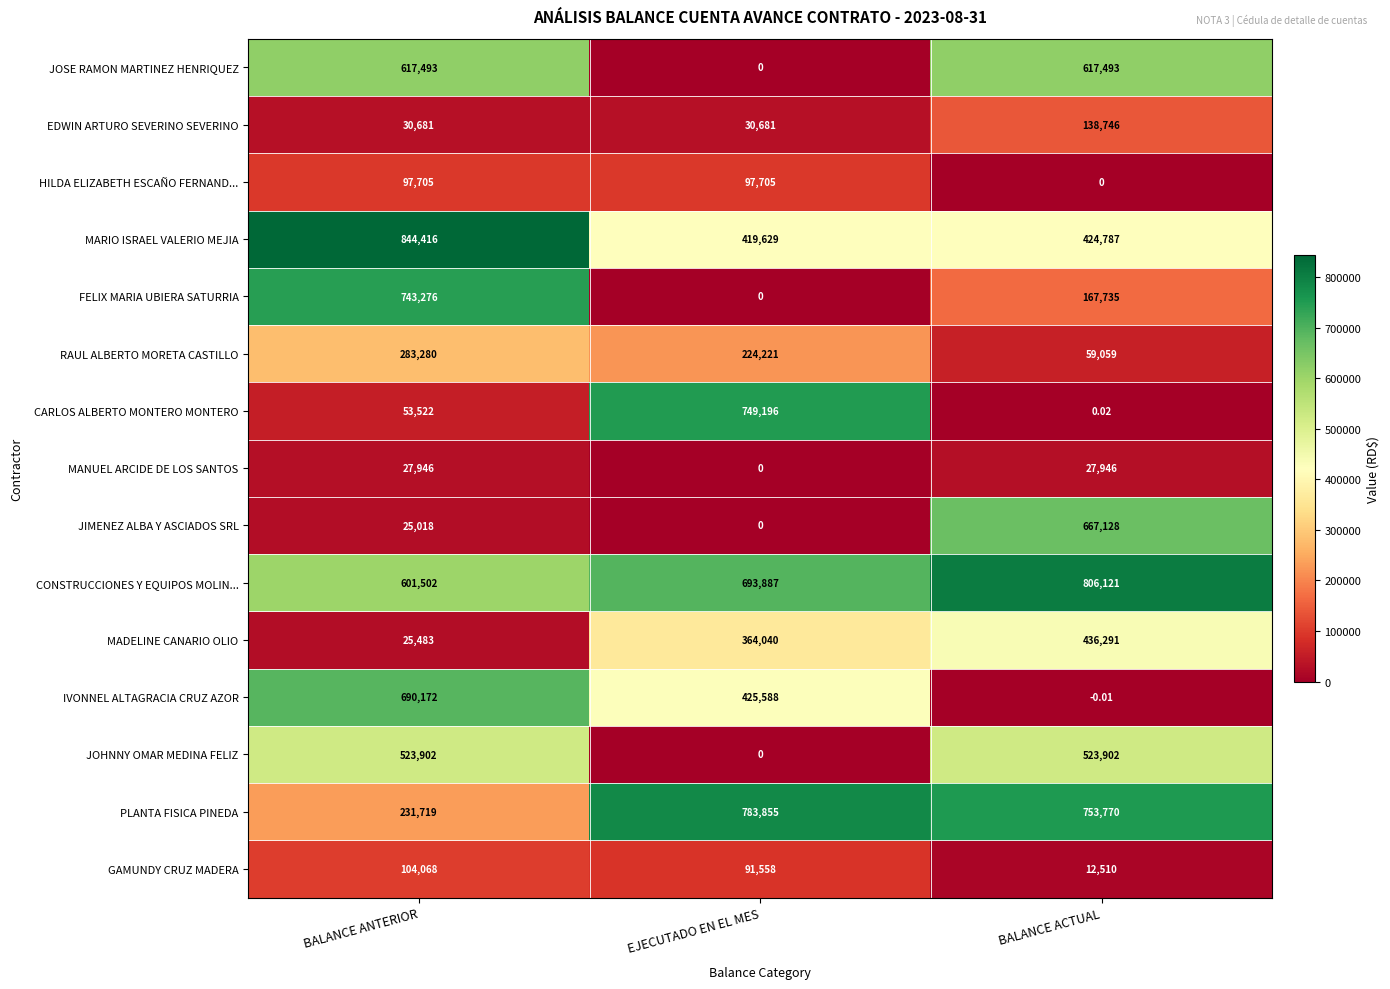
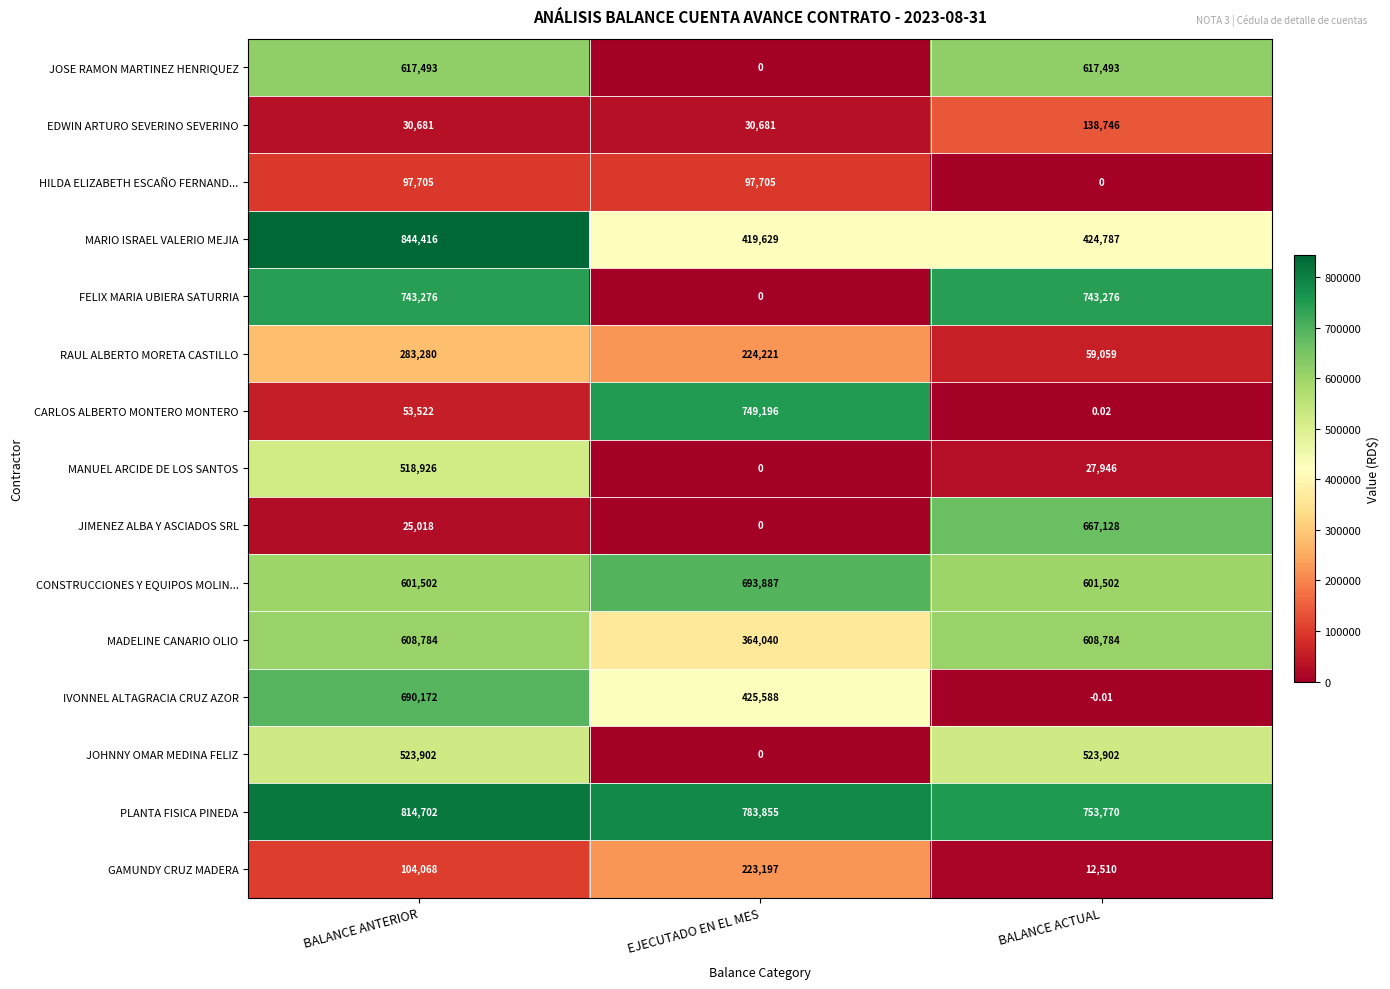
  {
    "JOSE RAMON MARTINEZ HENRIQUEZ": {
      "BALANCE ANTERIOR": "617,493",
      "EJECUTADO EN EL MES": "0",
      "BALANCE ACTUAL": "617,493"
    },
    "EDWIN ARTURO SEVERINO SEVERINO": {
      "BALANCE ANTERIOR": "30,681",
      "EJECUTADO EN EL MES": "30,681",
      "BALANCE ACTUAL": "138,746"
    },
    "HILDA ELIZABETH ESCAÑO FERNAND...": {
      "BALANCE ANTERIOR": "97,705",
      "EJECUTADO EN EL MES": "97,705",
      "BALANCE ACTUAL": "0"
    },
    "MARIO ISRAEL VALERIO MEJIA": {
      "BALANCE ANTERIOR": "844,416",
      "EJECUTADO EN EL MES": "419,629",
      "BALANCE ACTUAL": "424,787"
    },
    "FELIX MARIA UBIERA SATURRIA": {
      "BALANCE ANTERIOR": "743,276",
      "EJECUTADO EN EL MES": "0",
-     "BALANCE ACTUAL": "167,735"
+     "BALANCE ACTUAL": "743,276"
    },
    "RAUL ALBERTO MORETA CASTILLO": {
      "BALANCE ANTERIOR": "283,280",
      "EJECUTADO EN EL MES": "224,221",
      "BALANCE ACTUAL": "59,059"
    },
    "CARLOS ALBERTO MONTERO MONTERO": {
      "BALANCE ANTERIOR": "53,522",
      "EJECUTADO EN EL MES": "749,196",
      "BALANCE ACTUAL": "0.02"
    },
    "MANUEL ARCIDE DE LOS SANTOS": {
-     "BALANCE ANTERIOR": "27,946",
+     "BALANCE ANTERIOR": "518,926",
      "EJECUTADO EN EL MES": "0",
      "BALANCE ACTUAL": "27,946"
    },
    "JIMENEZ ALBA Y ASCIADOS SRL": {
      "BALANCE ANTERIOR": "25,018",
      "EJECUTADO EN EL MES": "0",
      "BALANCE ACTUAL": "667,128"
    },
    "CONSTRUCCIONES Y EQUIPOS MOLIN...": {
      "BALANCE ANTERIOR": "601,502",
      "EJECUTADO EN EL MES": "693,887",
-     "BALANCE ACTUAL": "806,121"
+     "BALANCE ACTUAL": "601,502"
    },
    "MADELINE CANARIO OLIO": {
-     "BALANCE ANTERIOR": "25,483",
+     "BALANCE ANTERIOR": "608,784",
      "EJECUTADO EN EL MES": "364,040",
-     "BALANCE ACTUAL": "436,291"
+     "BALANCE ACTUAL": "608,784"
    },
    "IVONNEL ALTAGRACIA CRUZ AZOR": {
      "BALANCE ANTERIOR": "690,172",
      "EJECUTADO EN EL MES": "425,588",
      "BALANCE ACTUAL": "-0.01"
    },
    "JOHNNY OMAR MEDINA FELIZ": {
      "BALANCE ANTERIOR": "523,902",
      "EJECUTADO EN EL MES": "0",
      "BALANCE ACTUAL": "523,902"
    },
    "PLANTA FISICA PINEDA": {
-     "BALANCE ANTERIOR": "231,719",
+     "BALANCE ANTERIOR": "814,702",
      "EJECUTADO EN EL MES": "783,855",
      "BALANCE ACTUAL": "753,770"
    },
    "GAMUNDY CRUZ MADERA": {
      "BALANCE ANTERIOR": "104,068",
-     "EJECUTADO EN EL MES": "91,558",
+     "EJECUTADO EN EL MES": "223,197",
      "BALANCE ACTUAL": "12,510"
    }
  }
